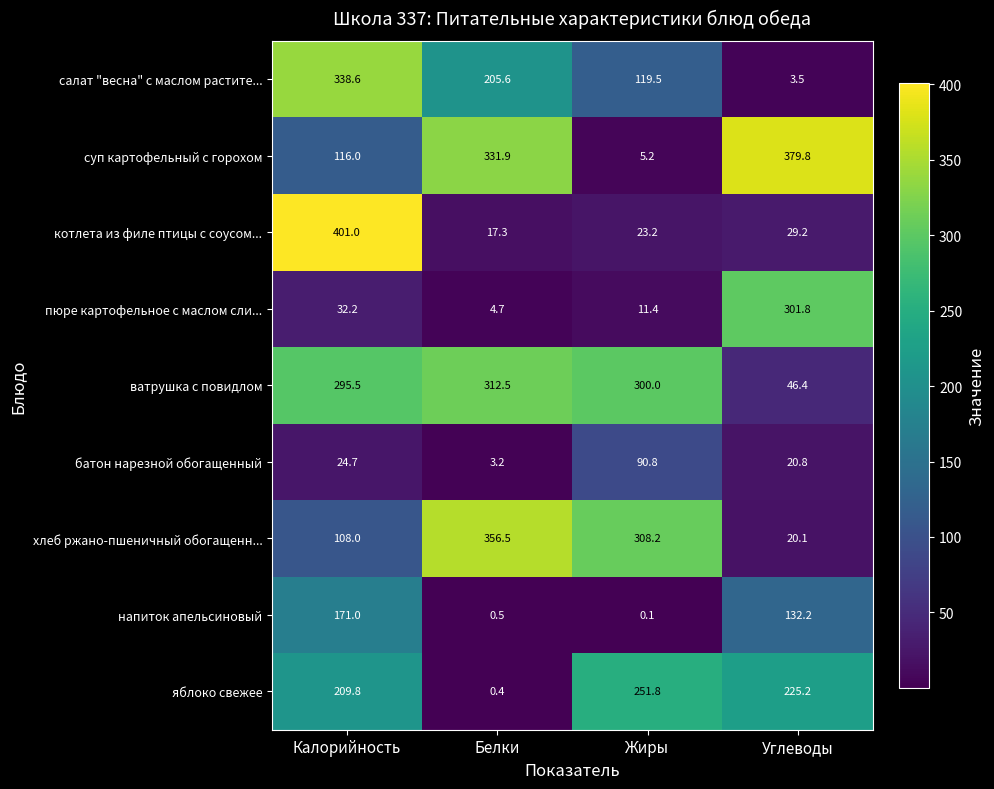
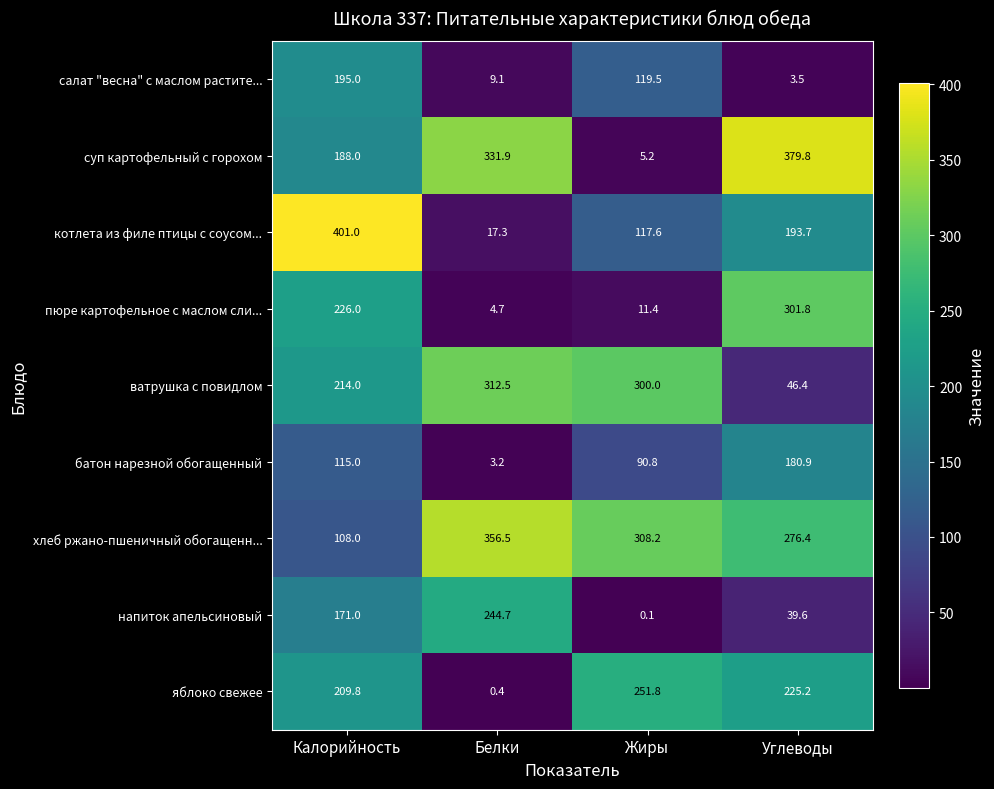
  {
    "салат \"весна\" с маслом растите...": {
-     "Калорийность": 338.6,
-     "Белки": 205.6,
+     "Калорийность": 195.0,
+     "Белки": 9.1,
      "Жиры": 119.5,
      "Углеводы": 3.5
    },
    "суп картофельный с горохом": {
-     "Калорийность": 116.0,
+     "Калорийность": 188.0,
      "Белки": 331.9,
      "Жиры": 5.2,
      "Углеводы": 379.8
    },
    "котлета из филе птицы с соусом...": {
      "Калорийность": 401.0,
      "Белки": 17.3,
-     "Жиры": 23.2,
-     "Углеводы": 29.2
+     "Жиры": 117.6,
+     "Углеводы": 193.7
    },
    "пюре картофельное с маслом сли...": {
-     "Калорийность": 32.2,
+     "Калорийность": 226.0,
      "Белки": 4.7,
      "Жиры": 11.4,
      "Углеводы": 301.8
    },
    "ватрушка с повидлом": {
-     "Калорийность": 295.5,
+     "Калорийность": 214.0,
      "Белки": 312.5,
      "Жиры": 300.0,
      "Углеводы": 46.4
    },
    "батон нарезной обогащенный": {
-     "Калорийность": 24.7,
+     "Калорийность": 115.0,
      "Белки": 3.2,
      "Жиры": 90.8,
-     "Углеводы": 20.8
+     "Углеводы": 180.9
    },
    "хлеб ржано-пшеничный обогащенн...": {
      "Калорийность": 108.0,
      "Белки": 356.5,
      "Жиры": 308.2,
-     "Углеводы": 20.1
+     "Углеводы": 276.4
    },
    "напиток апельсиновый": {
      "Калорийность": 171.0,
-     "Белки": 0.5,
+     "Белки": 244.7,
      "Жиры": 0.1,
-     "Углеводы": 132.2
+     "Углеводы": 39.6
    },
    "яблоко свежее": {
      "Калорийность": 209.8,
      "Белки": 0.4,
      "Жиры": 251.8,
      "Углеводы": 225.2
    }
  }
